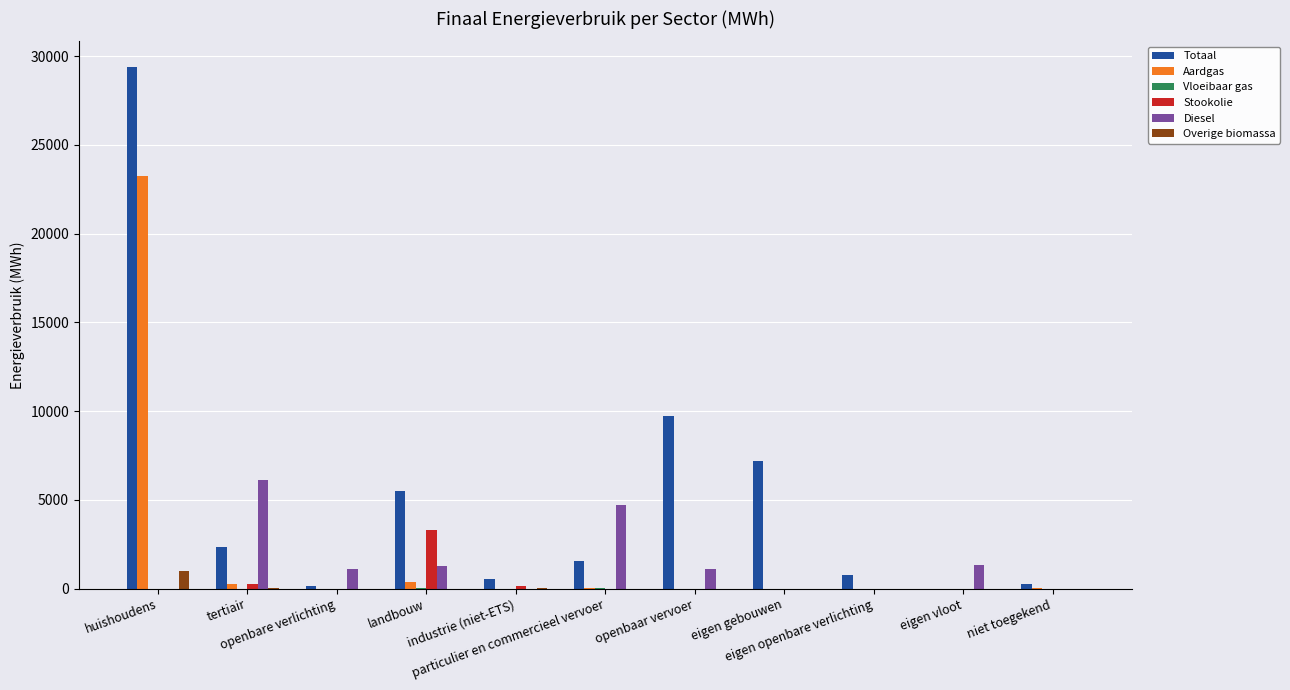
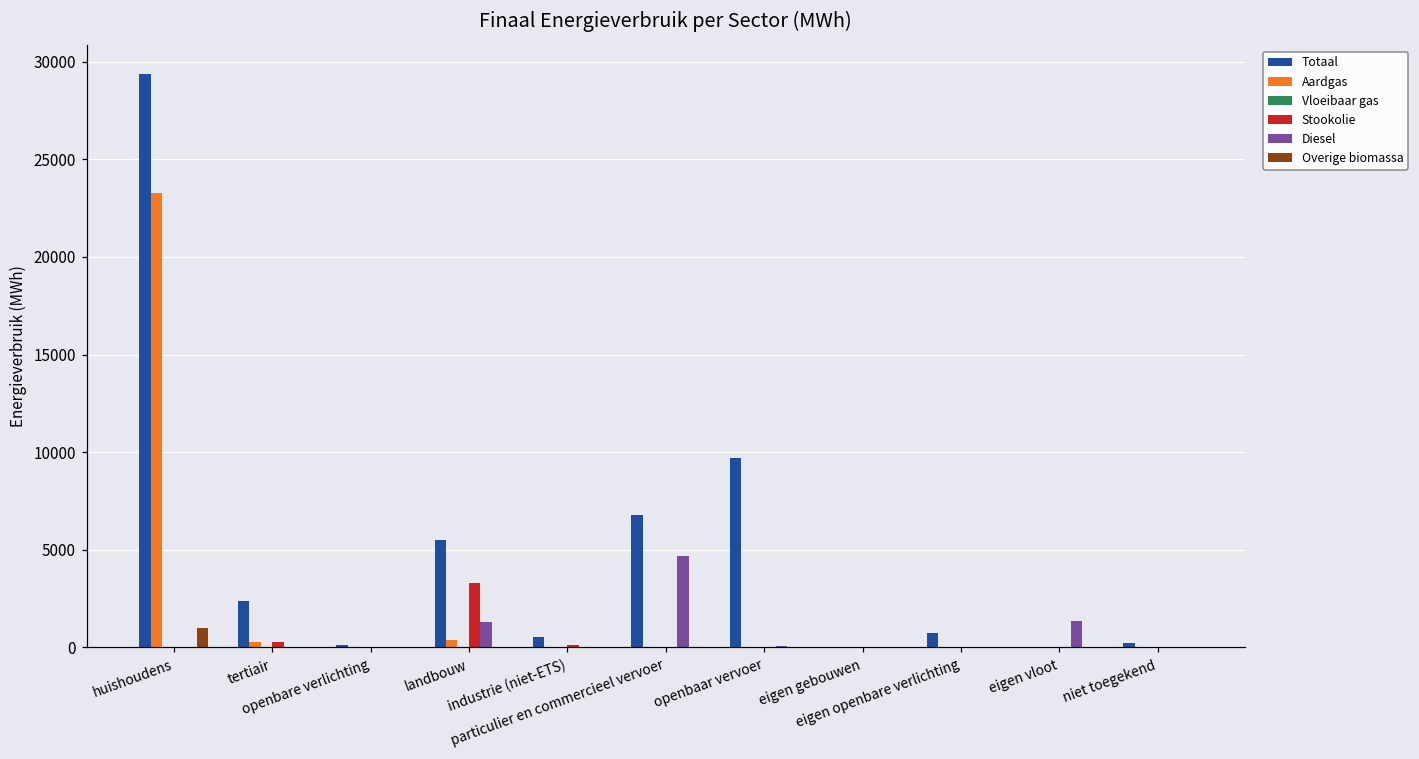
  {
    "Totaal": {
      "huishoudens": 29400,
      "tertiair": 2400,
      "openbare verlichting": 200,
      "landbouw": 5500,
      "industrie (niet-ETS)": 500,
-     "particulier en commercieel vervoer": 1600,
+     "particulier en commercieel vervoer": 6800,
      "openbaar vervoer": 9700,
-     "eigen gebouwen": 7200,
+     "eigen gebouwen": 0,
      "eigen openbare verlichting": 800,
      "eigen vloot": 0,
      "niet toegekend": 300
    },
    "Aardgas": {
      "huishoudens": 23300,
      "tertiair": 300,
      "openbare verlichting": 0,
      "landbouw": 400,
      "industrie (niet-ETS)": 0,
      "openbaar vervoer": 0,
      "eigen gebouwen": 0,
      "eigen openbare verlichting": 0,
      "eigen vloot": 0
    },
    "Vloeibaar gas": {
      "huishoudens": 0,
      "openbare verlichting": 0,
      "openbaar vervoer": 0,
      "eigen gebouwen": 0,
      "eigen openbare verlichting": 0,
      "eigen vloot": 0,
      "niet toegekend": 0
    },
    "Stookolie": {
      "huishoudens": 0,
      "tertiair": 300,
      "openbare verlichting": 0,
      "landbouw": 3300,
      "particulier en commercieel vervoer": 0,
      "openbaar vervoer": 0,
      "eigen gebouwen": 0,
      "eigen openbare verlichting": 0,
      "eigen vloot": 0,
      "niet toegekend": 0
    },
    "Diesel": {
      "huishoudens": 0,
-     "tertiair": 6100,
-     "openbare verlichting": 1100,
+     "tertiair": 0,
+     "openbare verlichting": 0,
      "landbouw": 1300,
      "industrie (niet-ETS)": 0,
      "particulier en commercieel vervoer": 4700,
-     "openbaar vervoer": 1100,
+     "openbaar vervoer": 100,
      "eigen gebouwen": 0,
      "eigen openbare verlichting": 0,
      "eigen vloot": 1300,
      "niet toegekend": 0
    },
    "Overige biomassa": {
      "huishoudens": 1000,
      "openbare verlichting": 0,
      "landbouw": 0,
      "particulier en commercieel vervoer": 0,
      "openbaar vervoer": 0,
      "eigen gebouwen": 0,
      "eigen openbare verlichting": 0,
      "eigen vloot": 0,
      "niet toegekend": 0
    }
  }
